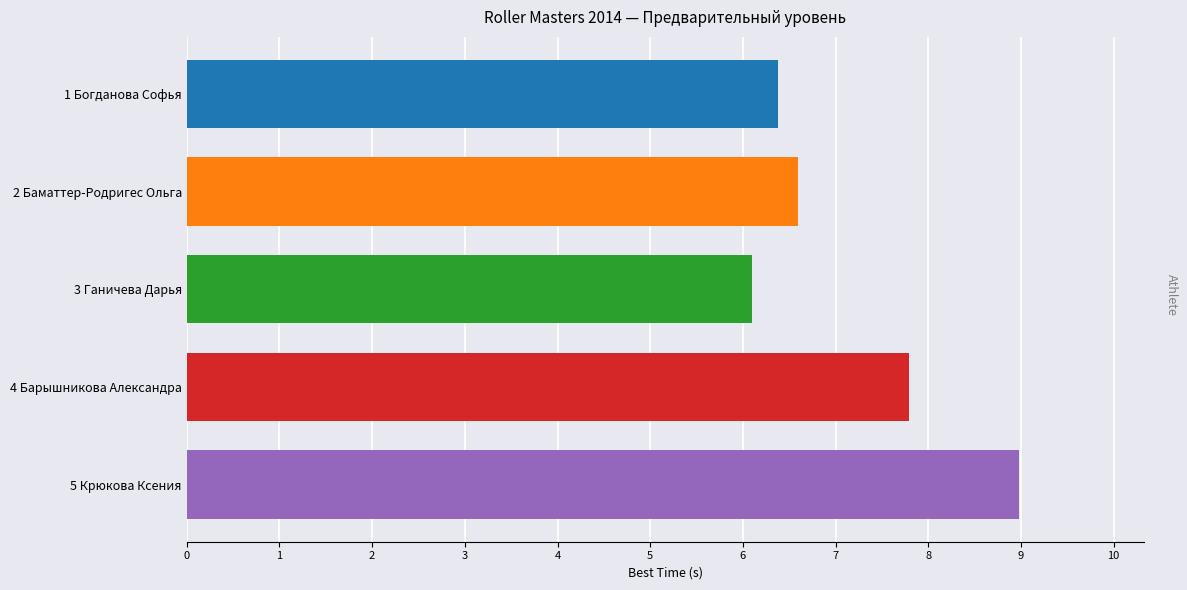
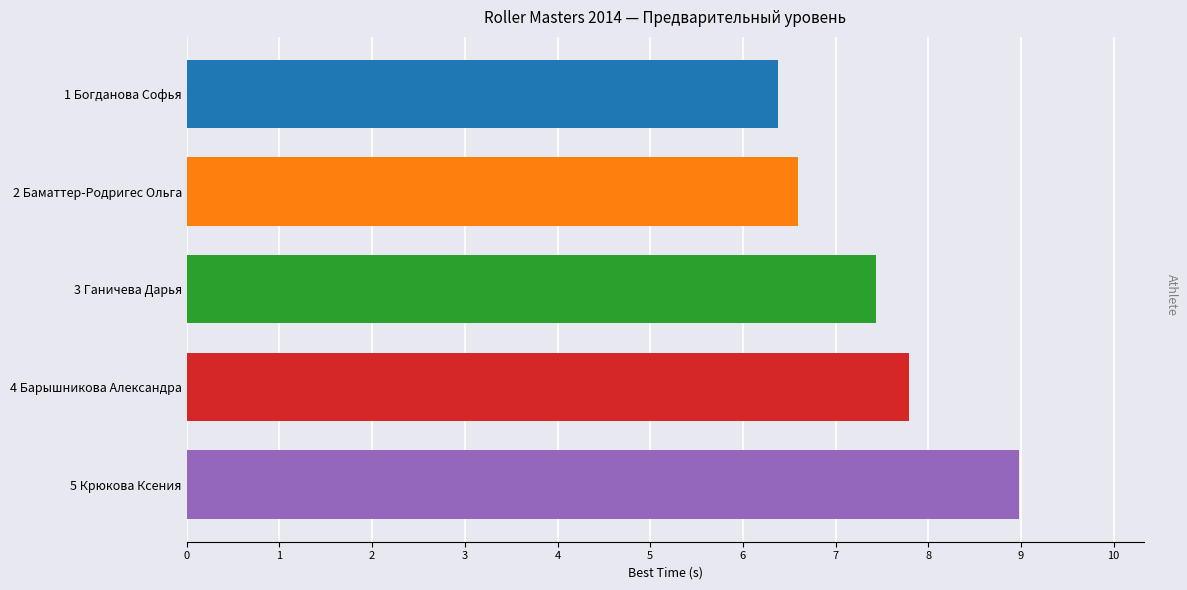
  {
    "1 Богданова Софья": 6.4,
    "2 Баматтер-Родригес Ольга": 6.6,
-   "3 Ганичева Дарья": 6.1,
+   "3 Ганичева Дарья": 7.4,
    "4 Барышникова Александра": 7.8,
    "5 Крюкова Ксения": 9.0
  }
